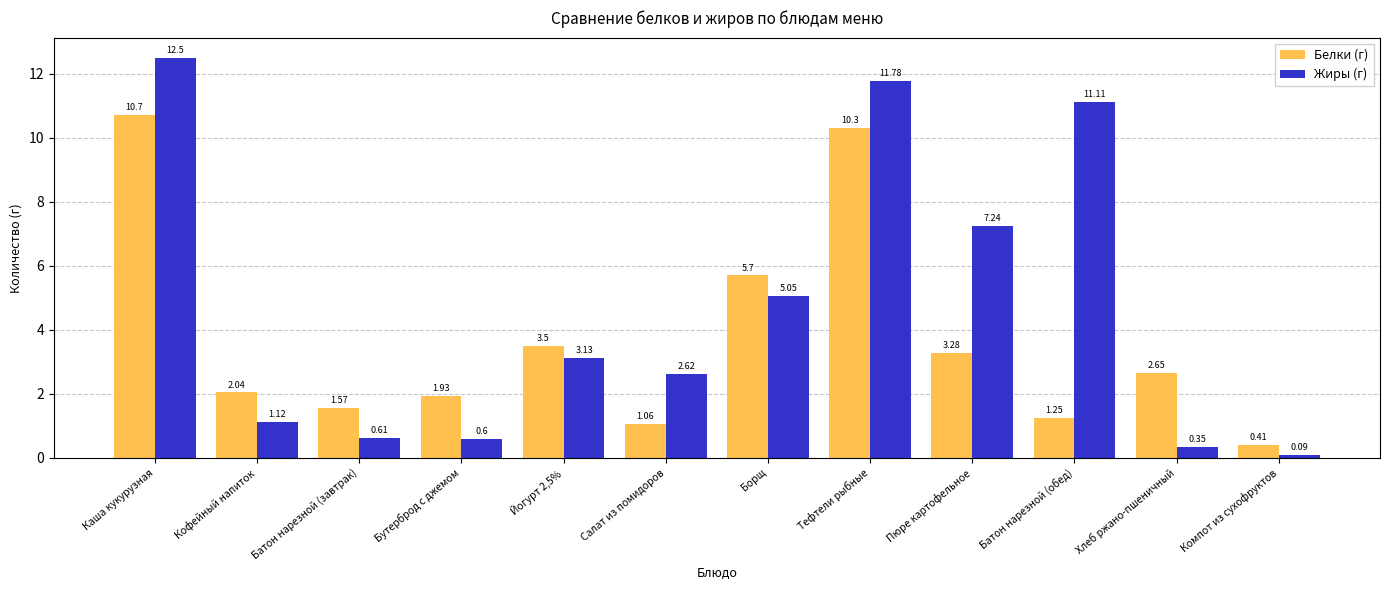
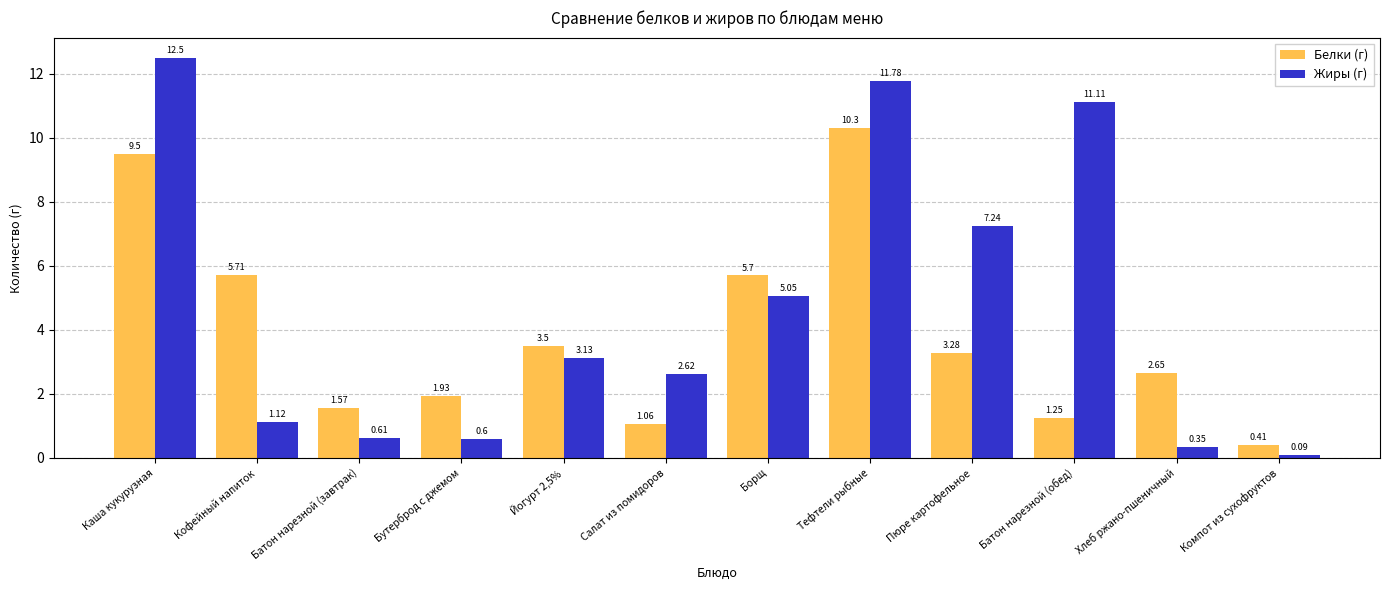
  {
    "Белки (г)": {
-     "Каша кукурузная": 10.7,
-     "Кофейный напиток": 2.04,
+     "Каша кукурузная": 9.5,
+     "Кофейный напиток": 5.71,
      "Батон нарезной (завтрак)": 1.57,
      "Бутерброд с джемом": 1.93,
      "Йогурт 2,5%": 3.5,
      "Салат из помидоров": 1.06,
      "Борщ": 5.7,
      "Тефтели рыбные": 10.3,
      "Пюре картофельное": 3.28,
      "Батон нарезной (обед)": 1.25,
      "Хлеб ржано-пшеничный": 2.65,
      "Компот из сухофруктов": 0.41
    },
    "Жиры (г)": {
      "Каша кукурузная": 12.5,
      "Кофейный напиток": 1.12,
      "Батон нарезной (завтрак)": 0.61,
      "Бутерброд с джемом": 0.6,
      "Йогурт 2,5%": 3.13,
      "Салат из помидоров": 2.62,
      "Борщ": 5.05,
      "Тефтели рыбные": 11.78,
      "Пюре картофельное": 7.24,
      "Батон нарезной (обед)": 11.11,
      "Хлеб ржано-пшеничный": 0.35,
      "Компот из сухофруктов": 0.09
    }
  }
